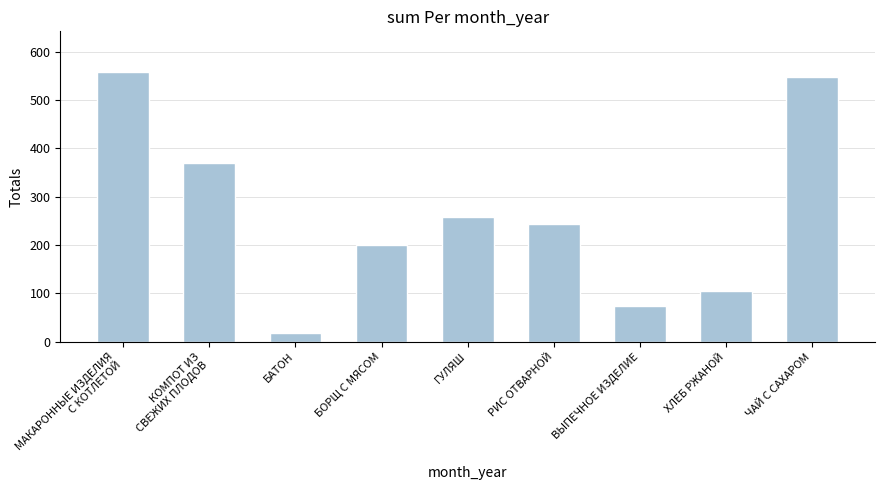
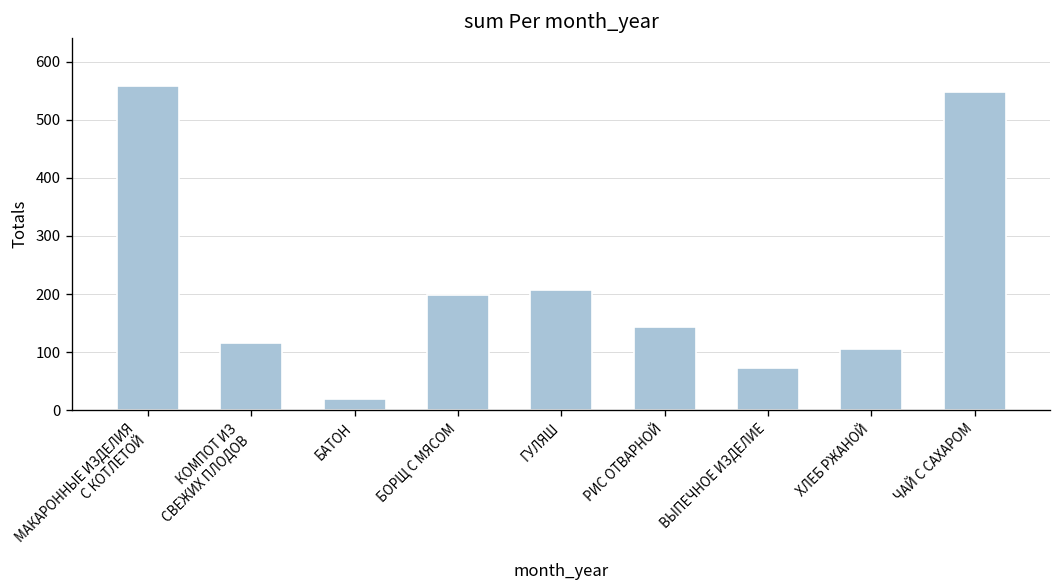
  {
    "МАКАРОННЫЕ ИЗДЕЛИЯ С КОТЛЕТОЙ": 560,
-   "КОМПОТ ИЗ СВЕЖИХ ПЛОДОВ": 370,
+   "КОМПОТ ИЗ СВЕЖИХ ПЛОДОВ": 120,
    "БАТОН": 20,
    "БОРЩ С МЯСОМ": 200,
-   "ГУЛЯШ": 260,
-   "РИС ОТВАРНОЙ": 240,
+   "ГУЛЯШ": 210,
+   "РИС ОТВАРНОЙ": 140,
    "ВЫПЕЧНОЕ ИЗДЕЛИЕ": 70,
    "ХЛЕБ РЖАНОЙ": 110,
    "ЧАЙ С САХАРОМ": 550
  }
